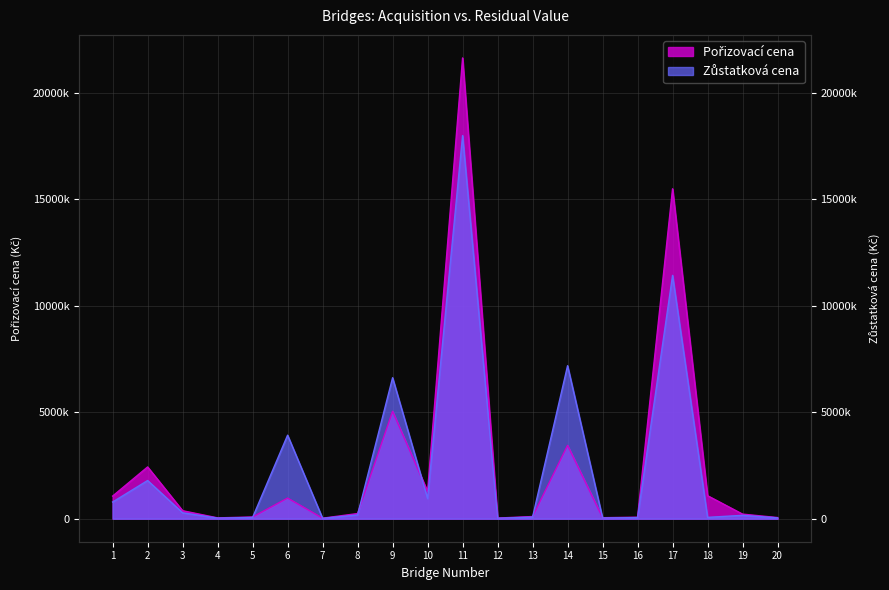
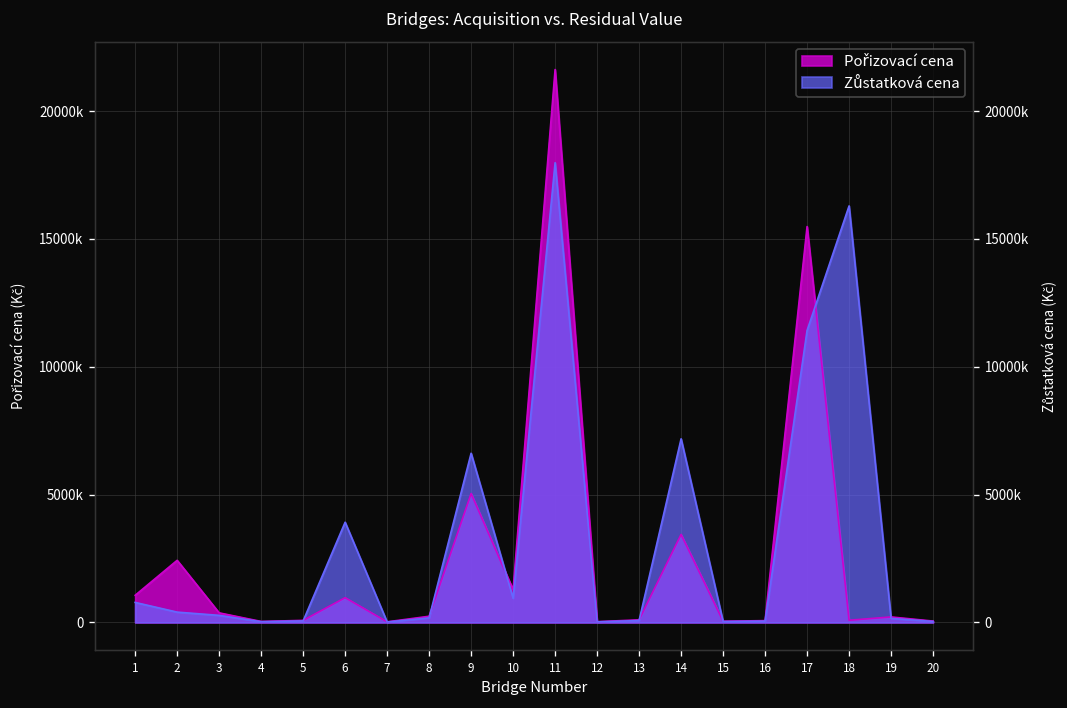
  {
    "Pořizovací cena": {
      "1": 1100000,
      "2": 2400000,
      "6": 1000000,
      "9": 5000000,
      "10": 1300000,
      "11": 21600000,
      "14": 3400000,
      "17": 15500000,
-     "18": 1100000
+     "18": 100000
    },
    "Zůstatková cena": {
      "1": 800000,
-     "2": 1800000,
+     "2": 400000,
      "6": 3900000,
      "9": 6600000,
      "10": 900000,
      "11": 18000000,
      "14": 7200000,
      "17": 11400000,
-     "18": 100000
+     "18": 16300000
    }
  }
